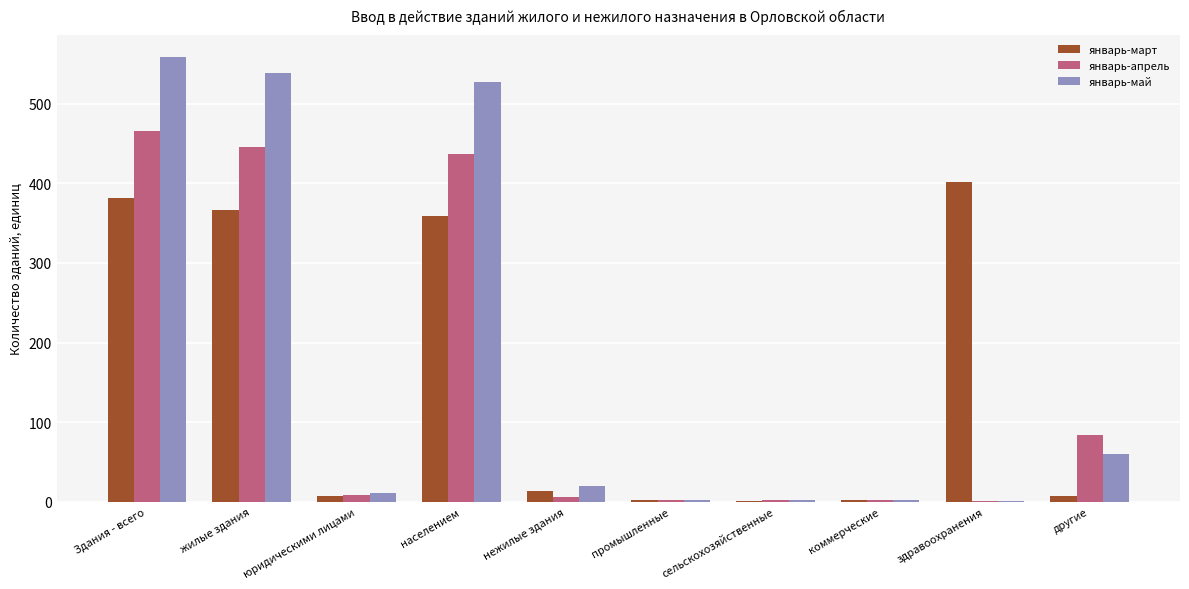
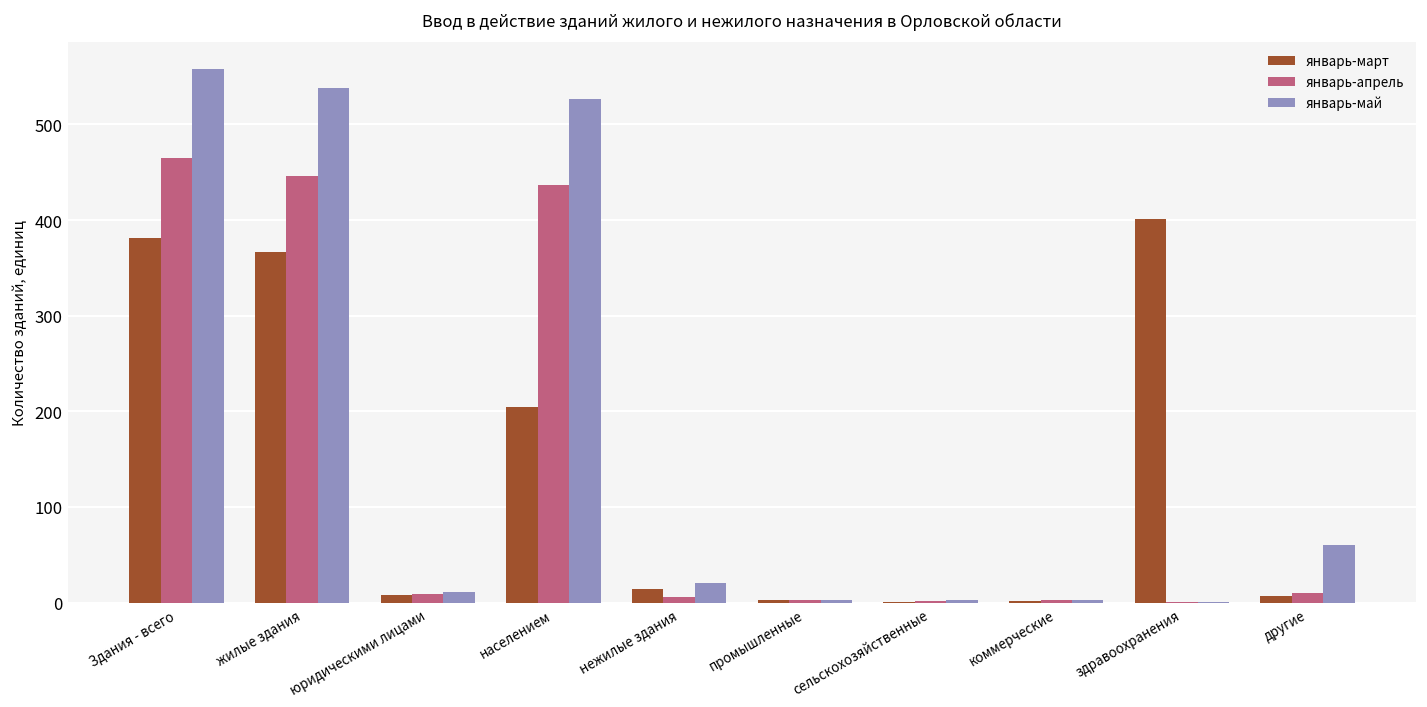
  {
    "январь-март": {
      "Здания - всего": 380,
      "жилые здания": 370,
      "юридическими лицами": 10,
-     "населением": 360,
+     "населением": 210,
      "нежилые здания": 10,
      "здравоохранения": 400,
      "другие": 10
    },
    "январь-апрель": {
      "Здания - всего": 470,
      "жилые здания": 450,
      "юридическими лицами": 10,
      "населением": 440,
      "нежилые здания": 10,
-     "другие": 80
+     "другие": 10
    },
    "январь-май": {
      "Здания - всего": 560,
      "жилые здания": 540,
      "юридическими лицами": 10,
      "населением": 530,
      "нежилые здания": 20,
      "другие": 60
    }
  }
